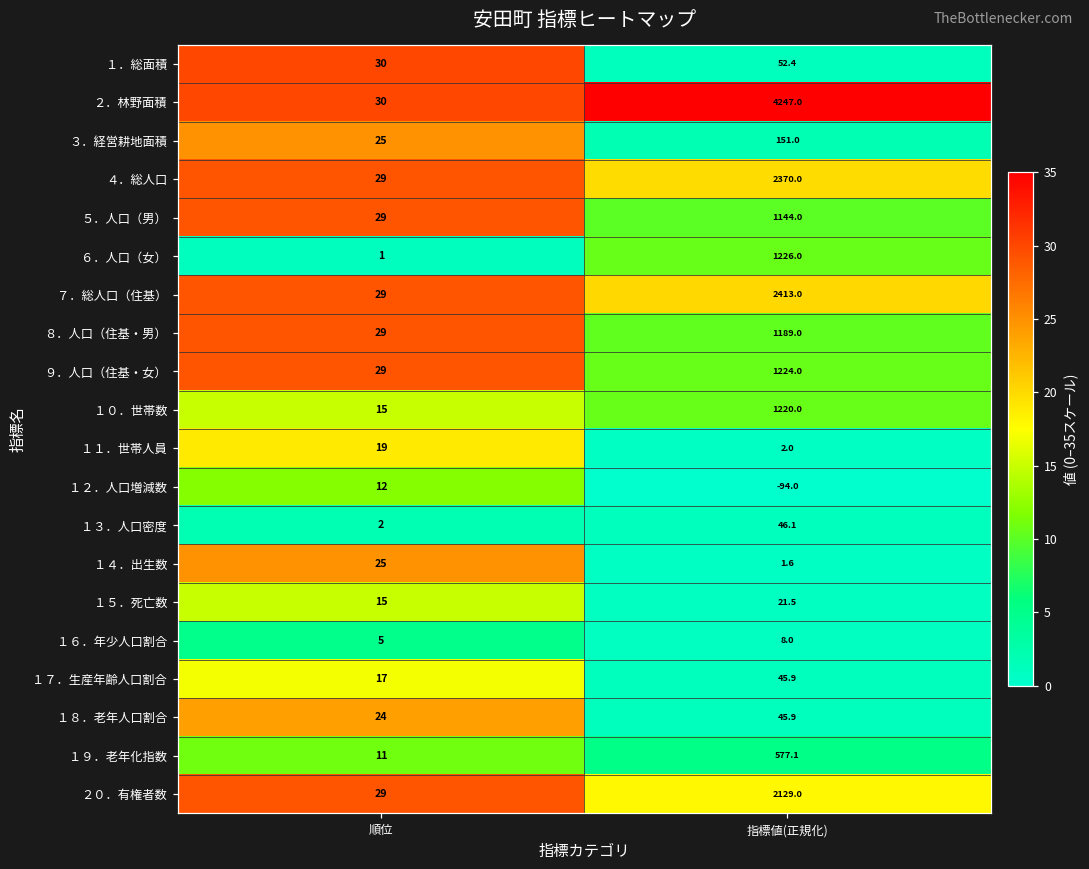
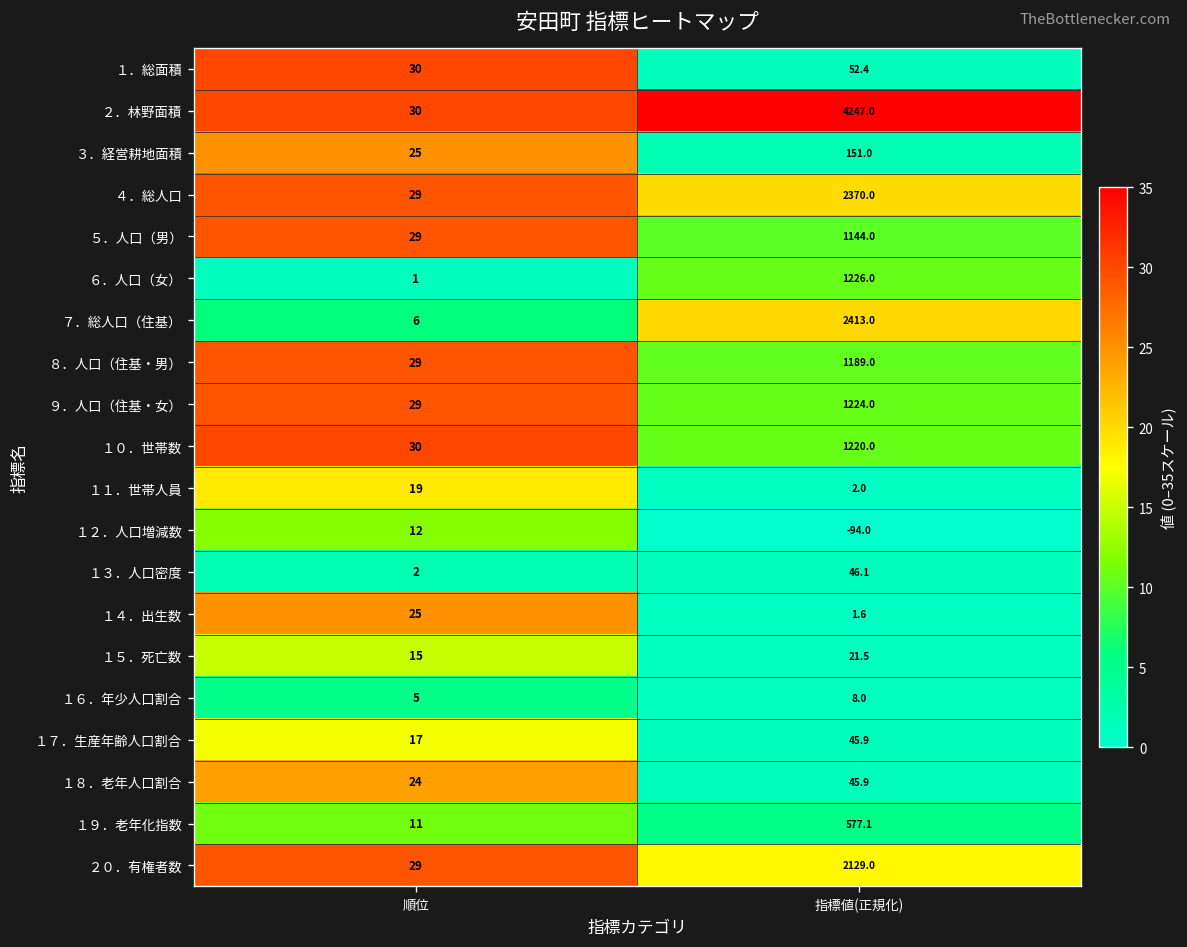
  {
    "１．総面積": {
      "順位": 30,
      "指標値(正規化)": 52.4
    },
    "２．林野面積": {
      "順位": 30,
      "指標値(正規化)": 4247.0
    },
    "３．経営耕地面積": {
      "順位": 25,
      "指標値(正規化)": 151.0
    },
    "４．総人口": {
      "順位": 29,
      "指標値(正規化)": 2370.0
    },
    "５．人口（男）": {
      "順位": 29,
      "指標値(正規化)": 1144.0
    },
    "６．人口（女）": {
      "順位": 1,
      "指標値(正規化)": 1226.0
    },
    "７．総人口（住基）": {
-     "順位": 29,
+     "順位": 6,
      "指標値(正規化)": 2413.0
    },
    "８．人口（住基・男）": {
      "順位": 29,
      "指標値(正規化)": 1189.0
    },
    "９．人口（住基・女）": {
      "順位": 29,
      "指標値(正規化)": 1224.0
    },
    "１０．世帯数": {
-     "順位": 15,
+     "順位": 30,
      "指標値(正規化)": 1220.0
    },
    "１１．世帯人員": {
      "順位": 19,
      "指標値(正規化)": 2.0
    },
    "１２．人口増減数": {
      "順位": 12,
      "指標値(正規化)": -94.0
    },
    "１３．人口密度": {
      "順位": 2,
      "指標値(正規化)": 46.1
    },
    "１４．出生数": {
      "順位": 25,
      "指標値(正規化)": 1.6
    },
    "１５．死亡数": {
      "順位": 15,
      "指標値(正規化)": 21.5
    },
    "１６．年少人口割合": {
      "順位": 5,
      "指標値(正規化)": 8.0
    },
    "１７．生産年齢人口割合": {
      "順位": 17,
      "指標値(正規化)": 45.9
    },
    "１８．老年人口割合": {
      "順位": 24,
      "指標値(正規化)": 45.9
    },
    "１９．老年化指数": {
      "順位": 11,
      "指標値(正規化)": 577.1
    },
    "２０．有権者数": {
      "順位": 29,
      "指標値(正規化)": 2129.0
    }
  }
